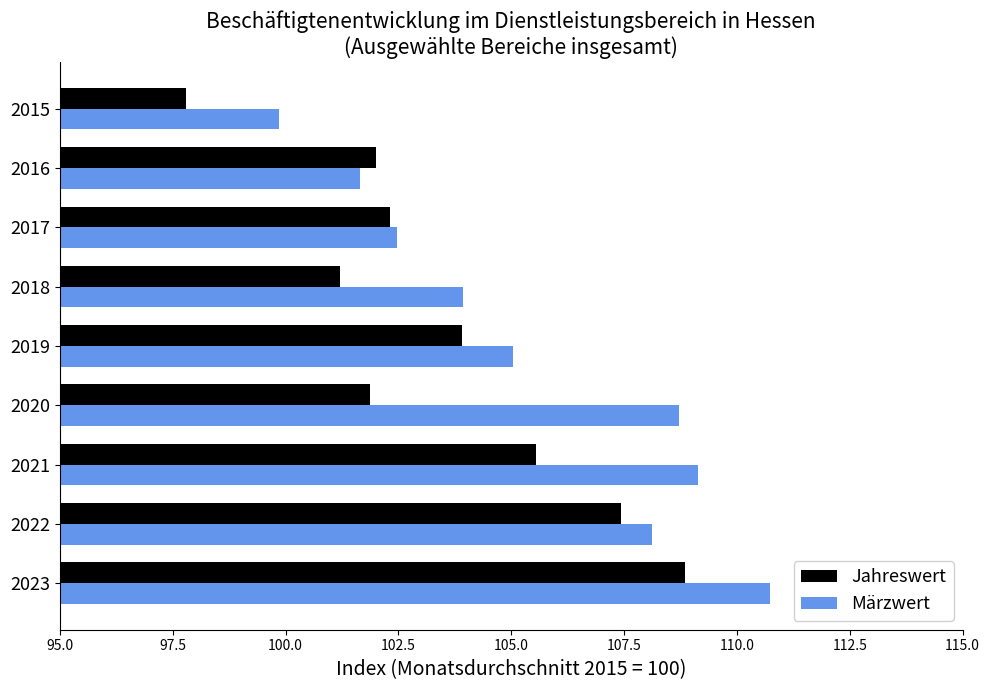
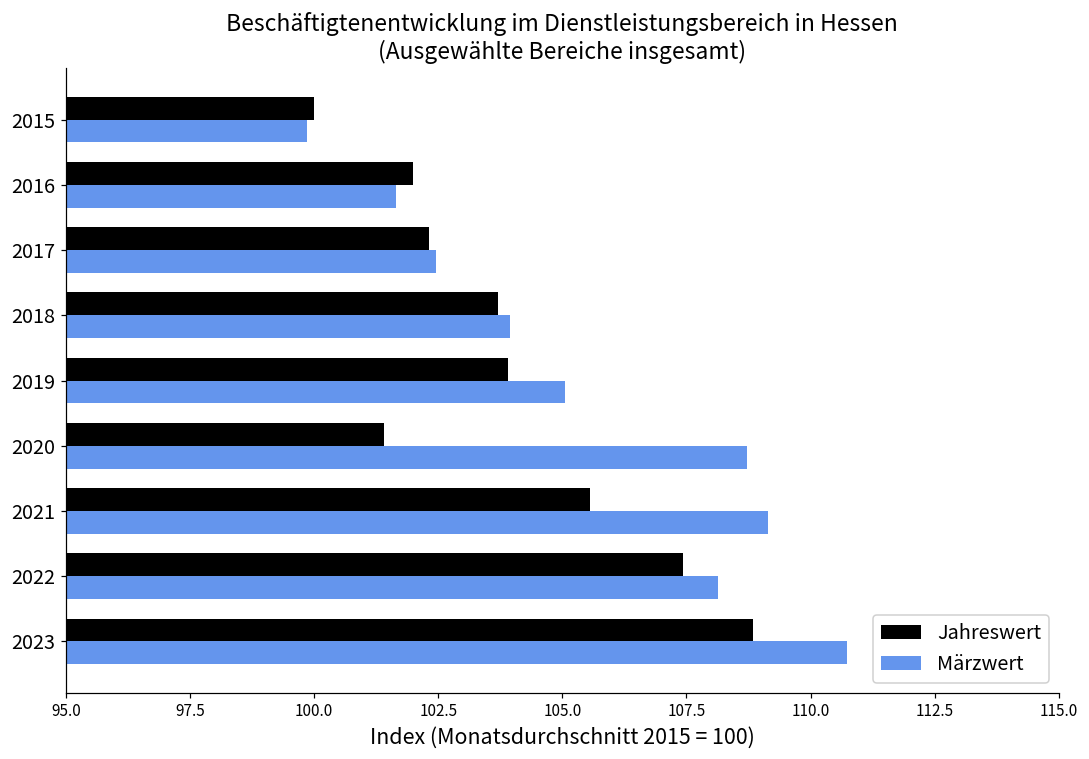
  {
    "Jahreswert": {
-     "2015": 97.8,
+     "2015": 100.0,
      "2016": 102.0,
      "2017": 102.3,
-     "2018": 101.2,
+     "2018": 103.7,
      "2019": 103.9,
-     "2020": 101.9,
+     "2020": 101.4,
      "2021": 105.6,
      "2022": 107.4,
      "2023": 108.9
    },
    "Märzwert": {
      "2015": 99.9,
      "2016": 101.7,
      "2017": 102.5,
      "2018": 103.9,
      "2019": 105.1,
      "2020": 108.7,
      "2021": 109.1,
      "2022": 108.1,
      "2023": 110.7
    }
  }
